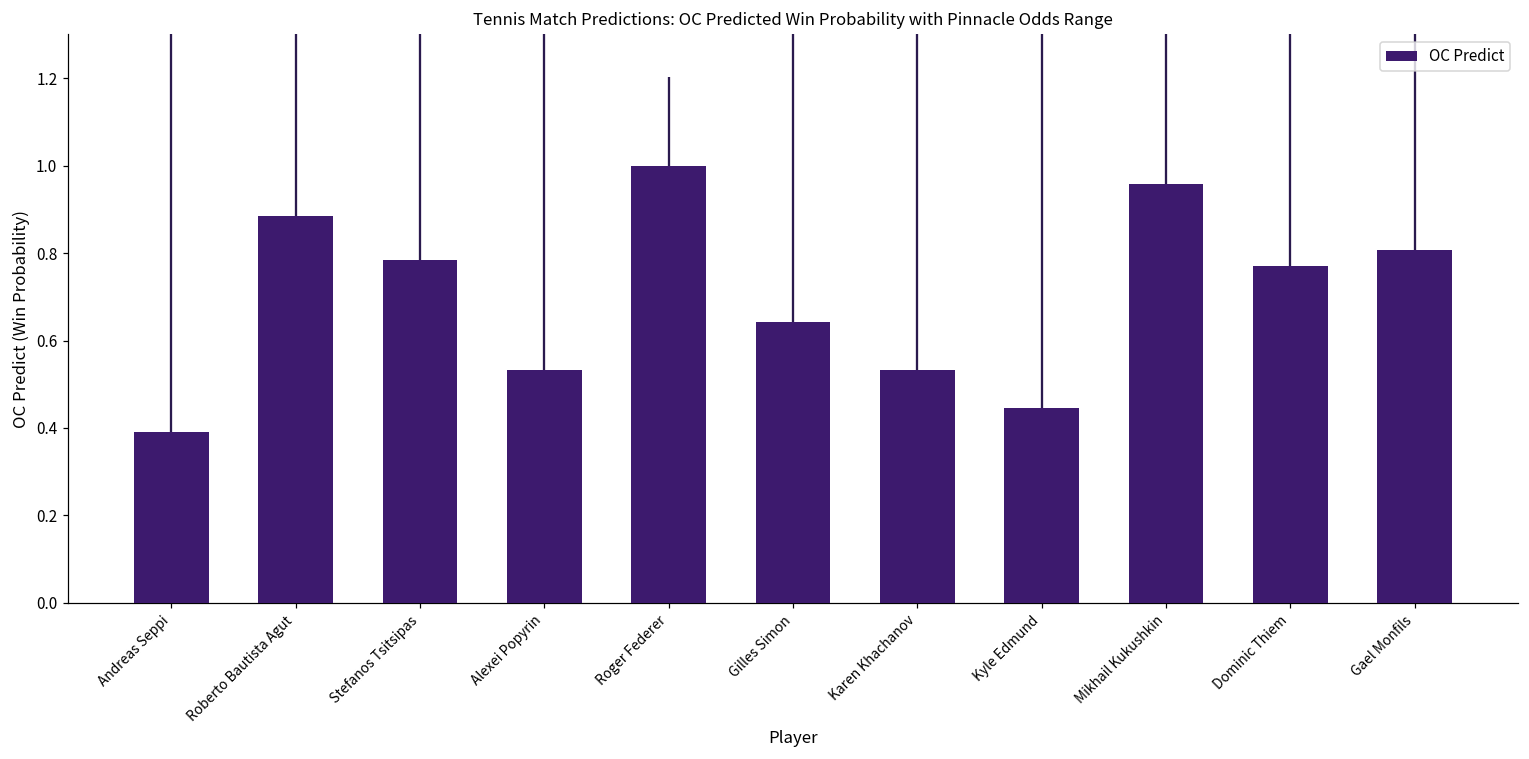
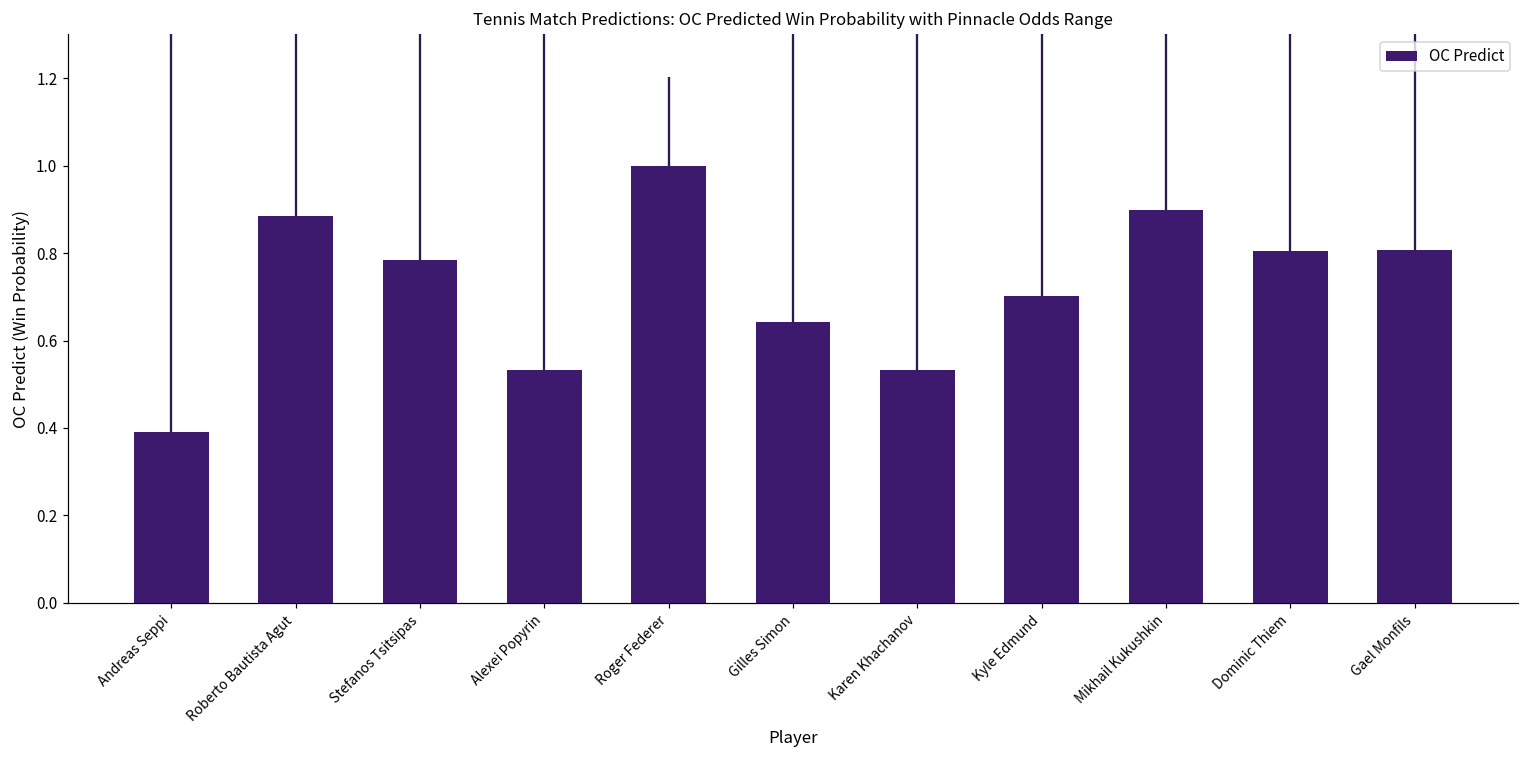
  {
    "Andreas Seppi": 0.39,
    "Roberto Bautista Agut": 0.89,
    "Stefanos Tsitsipas": 0.79,
    "Alexei Popyrin": 0.53,
    "Roger Federer": 1.00,
    "Gilles Simon": 0.64,
    "Karen Khachanov": 0.53,
-   "Kyle Edmund": 0.44,
-   "Mikhail Kukushkin": 0.96,
-   "Dominic Thiem": 0.77,
+   "Kyle Edmund": 0.70,
+   "Mikhail Kukushkin": 0.90,
+   "Dominic Thiem": 0.81,
    "Gael Monfils": 0.81
  }
